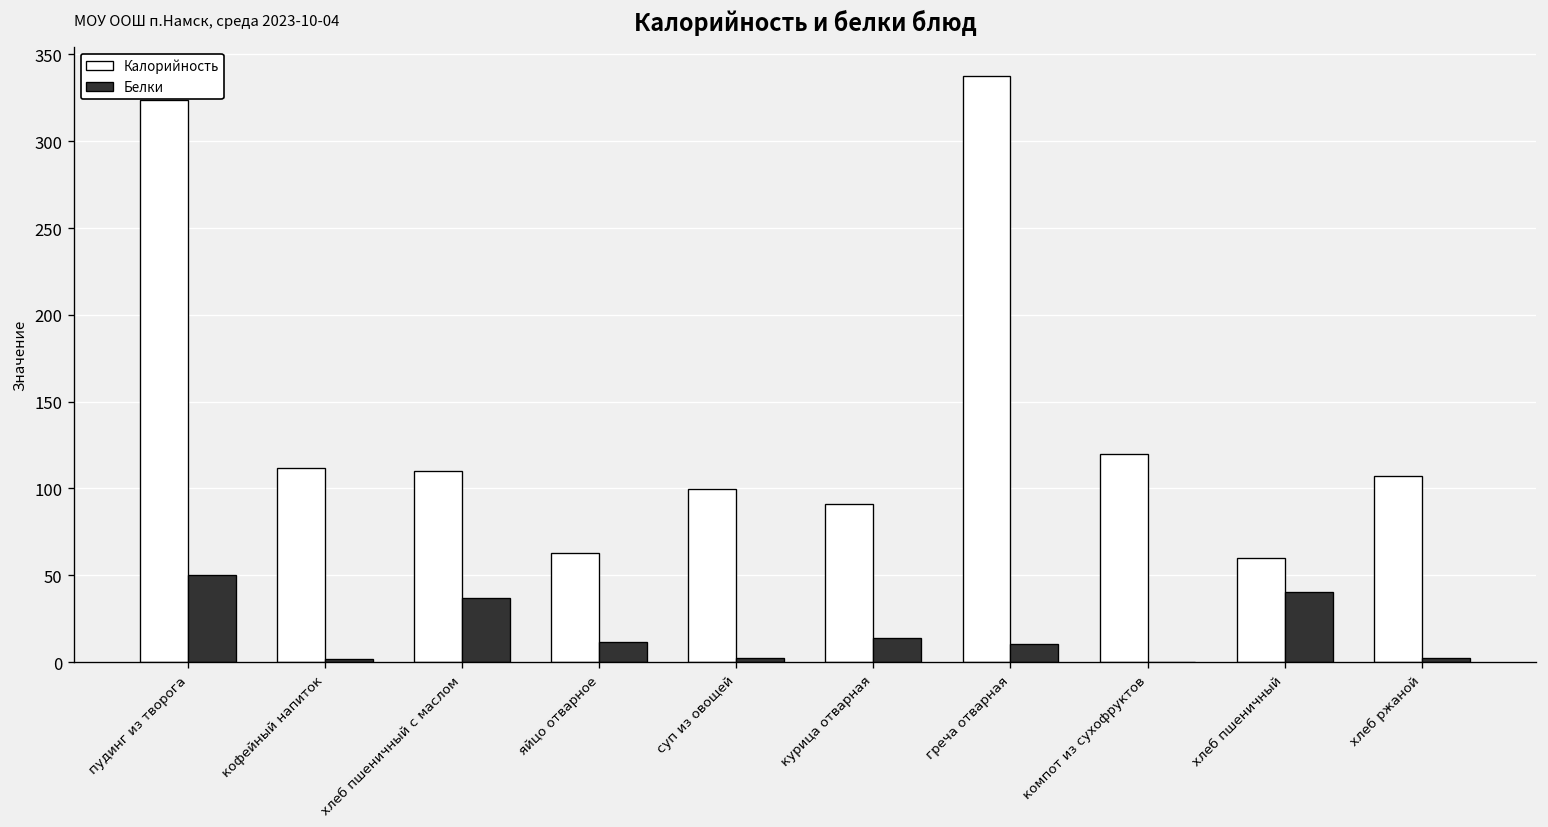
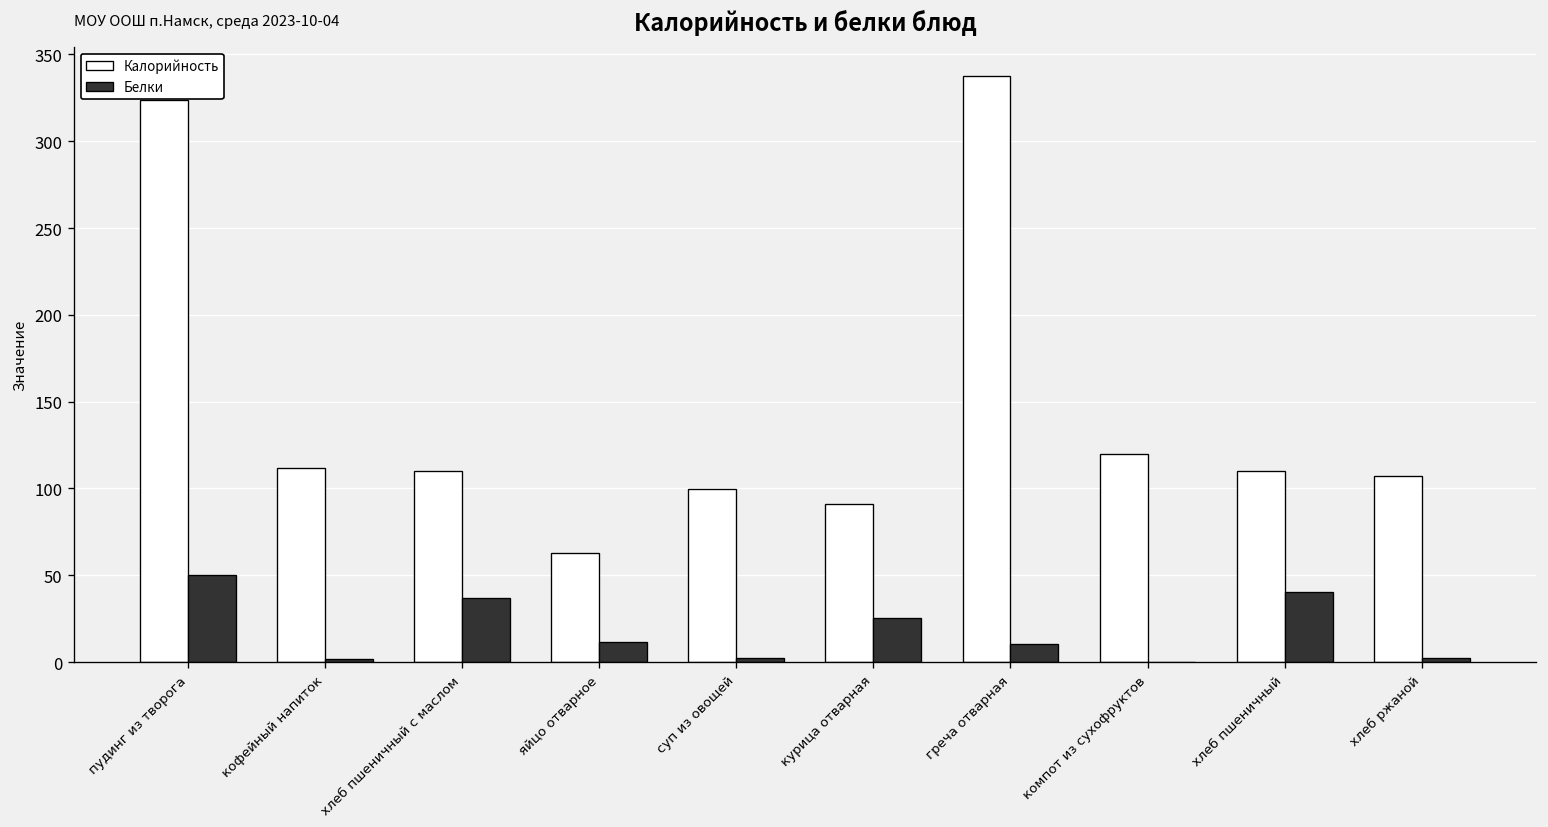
  {
    "Калорийность": {
      "пудинг из творога": 324,
      "кофейный напиток": 112,
      "хлеб пшеничный с маслом": 110,
      "яйцо отварное": 63,
      "суп из овощей": 99,
      "курица отварная": 91,
      "греча отварная": 338,
      "компот из сухофруктов": 120,
-     "хлеб пшеничный": 60,
+     "хлеб пшеничный": 110,
      "хлеб ржаной": 107
    },
    "Белки": {
      "пудинг из творога": 50,
      "хлеб пшеничный с маслом": 37,
      "яйцо отварное": 11,
      "суп из овощей": 2,
-     "курица отварная": 14,
+     "курица отварная": 25,
      "греча отварная": 11,
      "хлеб пшеничный": 41,
      "хлеб ржаной": 2
    }
  }
